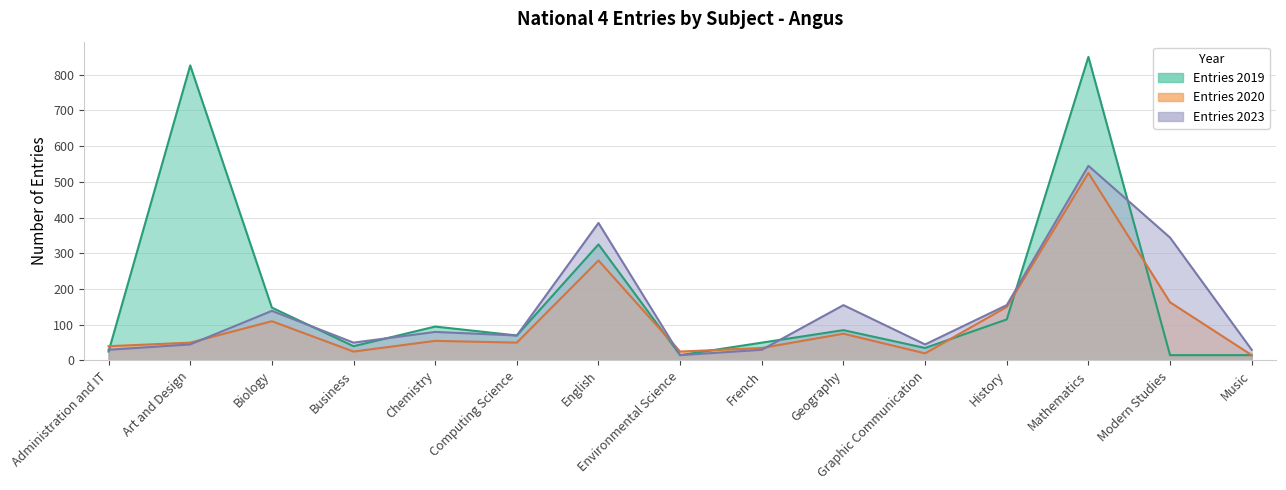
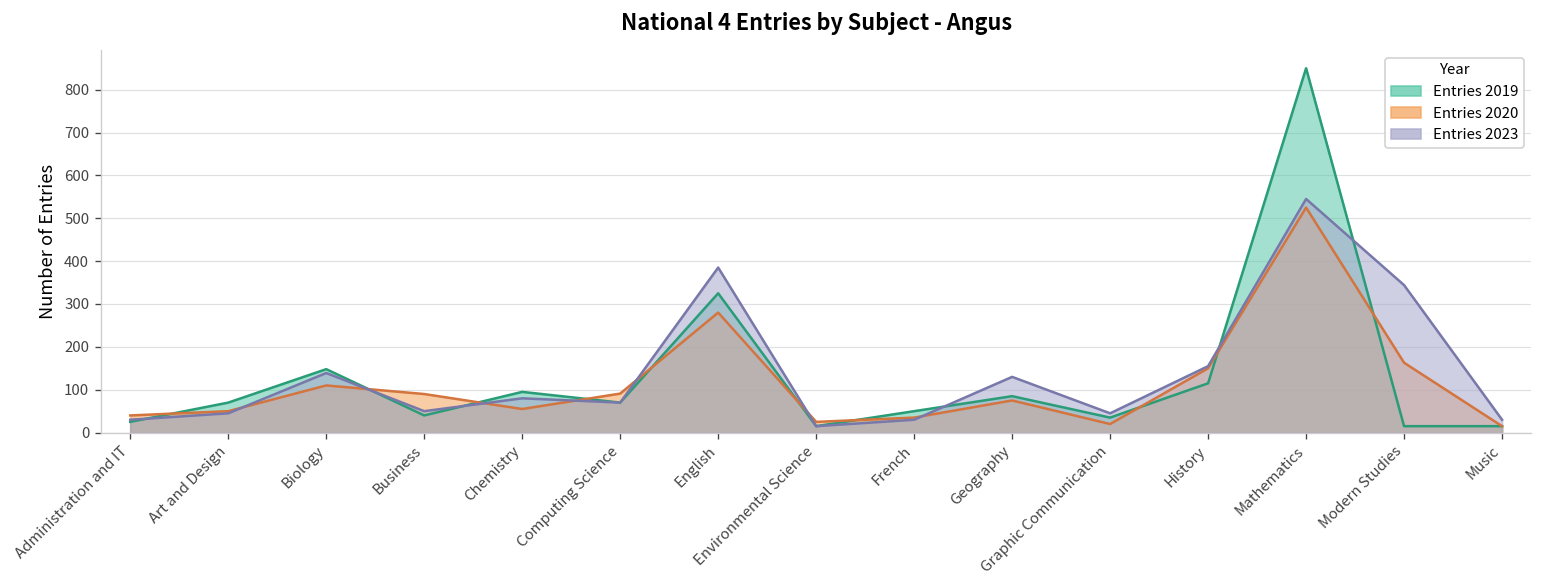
  {
    "Entries 2019": {
-     "Art and Design": 830,
+     "Art and Design": 70,
      "Biology": 150,
      "Business": 40,
      "Chemistry": 100,
      "English": 330,
      "French": 50,
      "Geography": 90,
      "Graphic Communication": 40,
      "History": 120,
      "Mathematics": 850,
      "Modern Studies": 20
    },
    "Entries 2020": {
      "Administration and IT": 40,
      "Biology": 110,
-     "Business": 30,
+     "Business": 90,
      "Chemistry": 60,
-     "Computing Science": 50,
+     "Computing Science": 90,
      "English": 280,
      "Environmental Science": 30,
      "Geography": 80,
      "Graphic Communication": 20,
      "Mathematics": 530,
      "Modern Studies": 160
    },
    "Entries 2023": {
      "Biology": 140,
      "Business": 50,
      "Chemistry": 80,
      "English": 390,
-     "Geography": 160,
+     "Geography": 130,
      "Graphic Communication": 50,
      "Mathematics": 550,
      "Modern Studies": 340,
      "Music": 30
    }
  }
